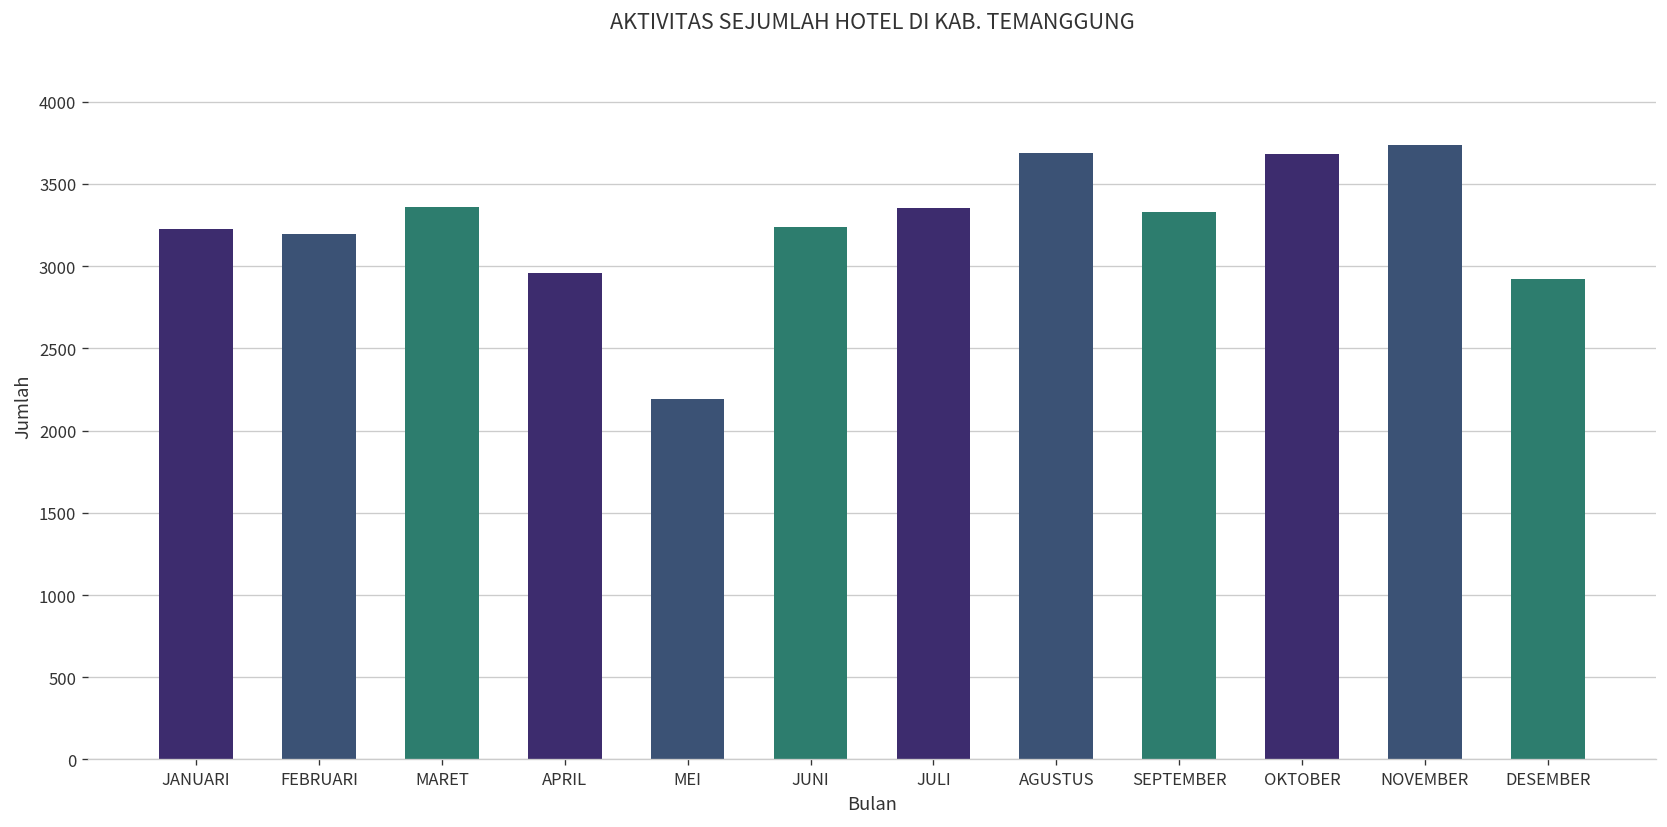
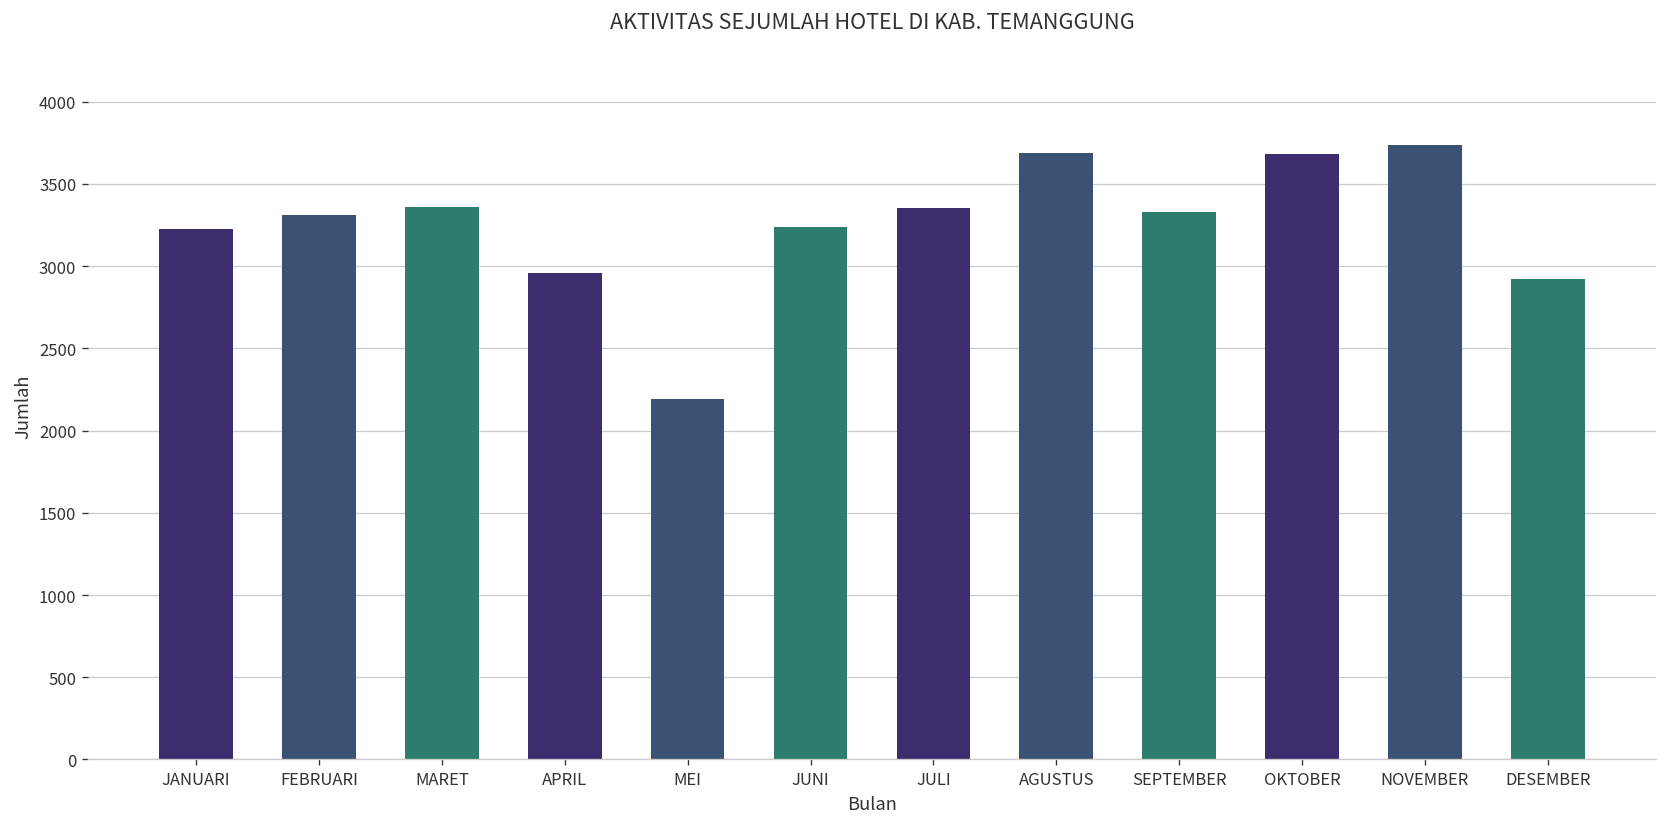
  {
    "JANUARI": 3220,
-   "FEBRUARI": 3200,
+   "FEBRUARI": 3310,
    "MARET": 3360,
    "APRIL": 2960,
    "MEI": 2200,
    "JUNI": 3240,
    "JULI": 3350,
    "AGUSTUS": 3690,
    "SEPTEMBER": 3330,
    "OKTOBER": 3680,
    "NOVEMBER": 3740,
    "DESEMBER": 2920
  }
